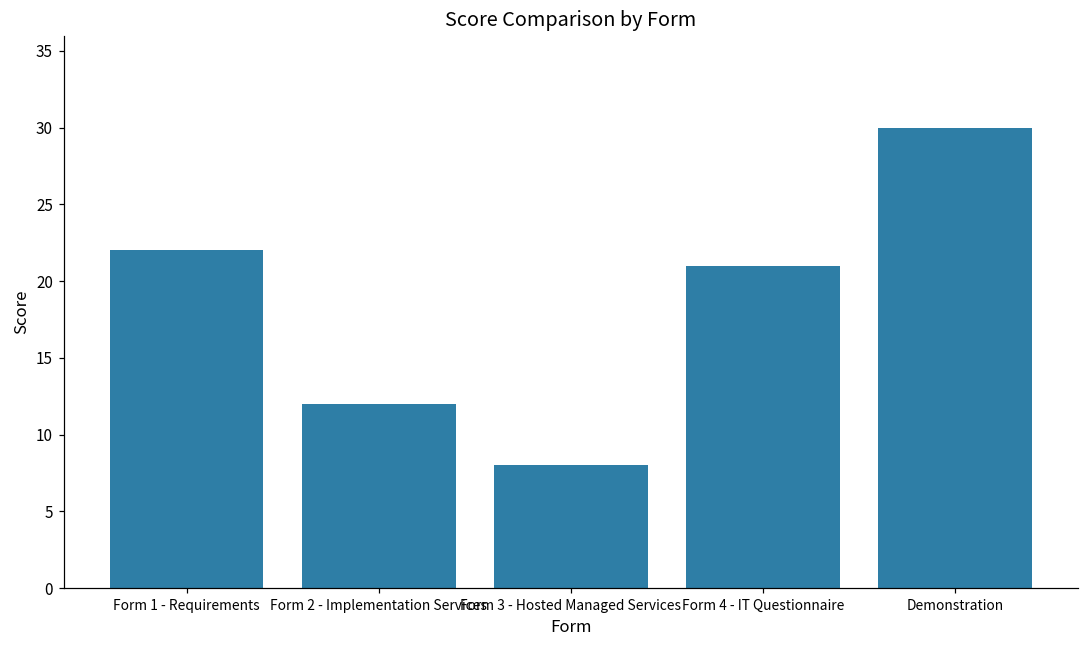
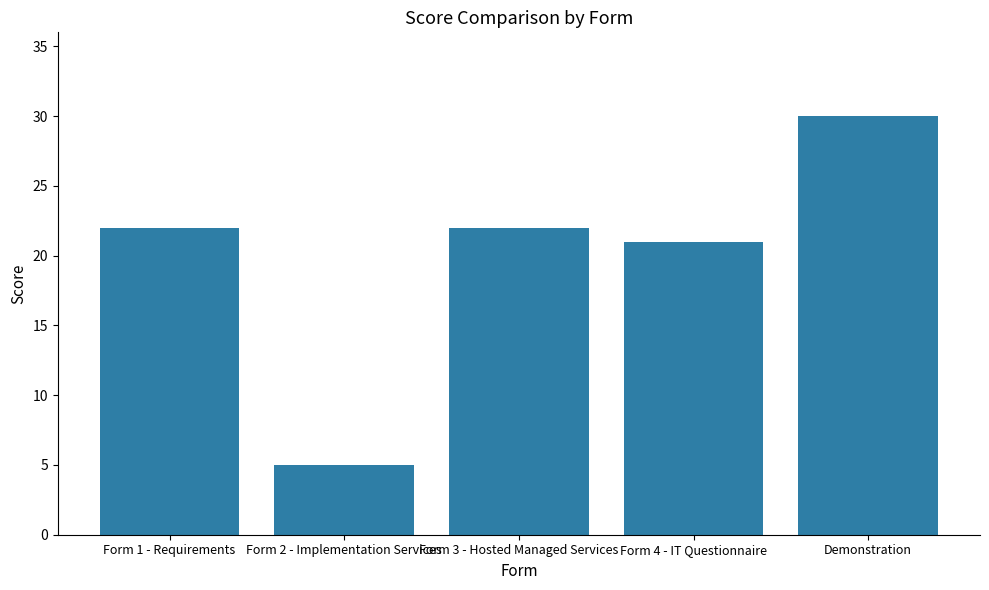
  {
    "Form 1 - Requirements": 22,
-   "Form 2 - Implementation Services": 12,
-   "Form 3 - Hosted Managed Services": 8,
+   "Form 2 - Implementation Services": 5,
+   "Form 3 - Hosted Managed Services": 22,
    "Form 4 - IT Questionnaire": 21,
    "Demonstration": 30
  }
